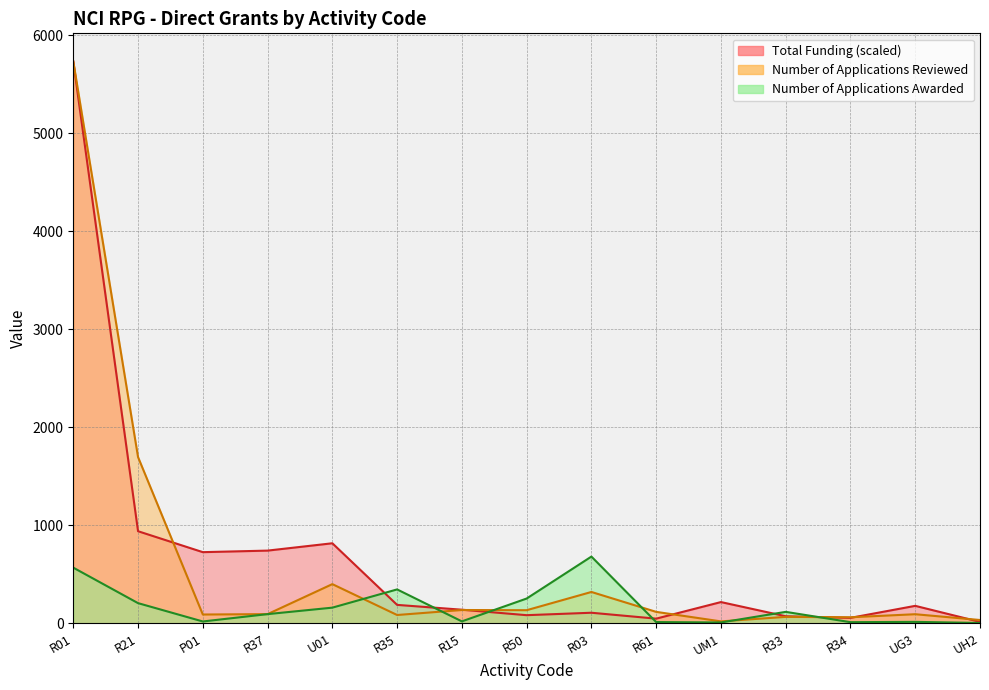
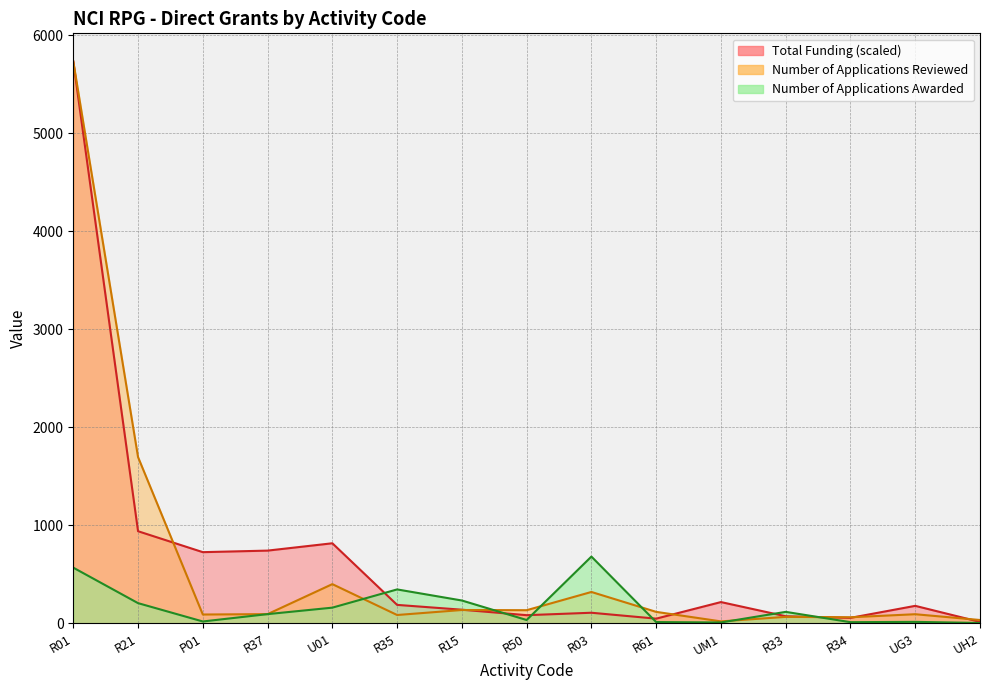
  {
    "Number of Applications Awarded": {
      "R01": 600,
      "R21": 200,
      "P01": 0,
      "U01": 200,
      "R35": 300,
-     "R15": 0,
-     "R50": 300,
+     "R15": 200,
+     "R50": 0,
      "R03": 700,
      "R61": 0,
      "R33": 100,
      "R34": 0,
      "UG3": 0
    }
  }
